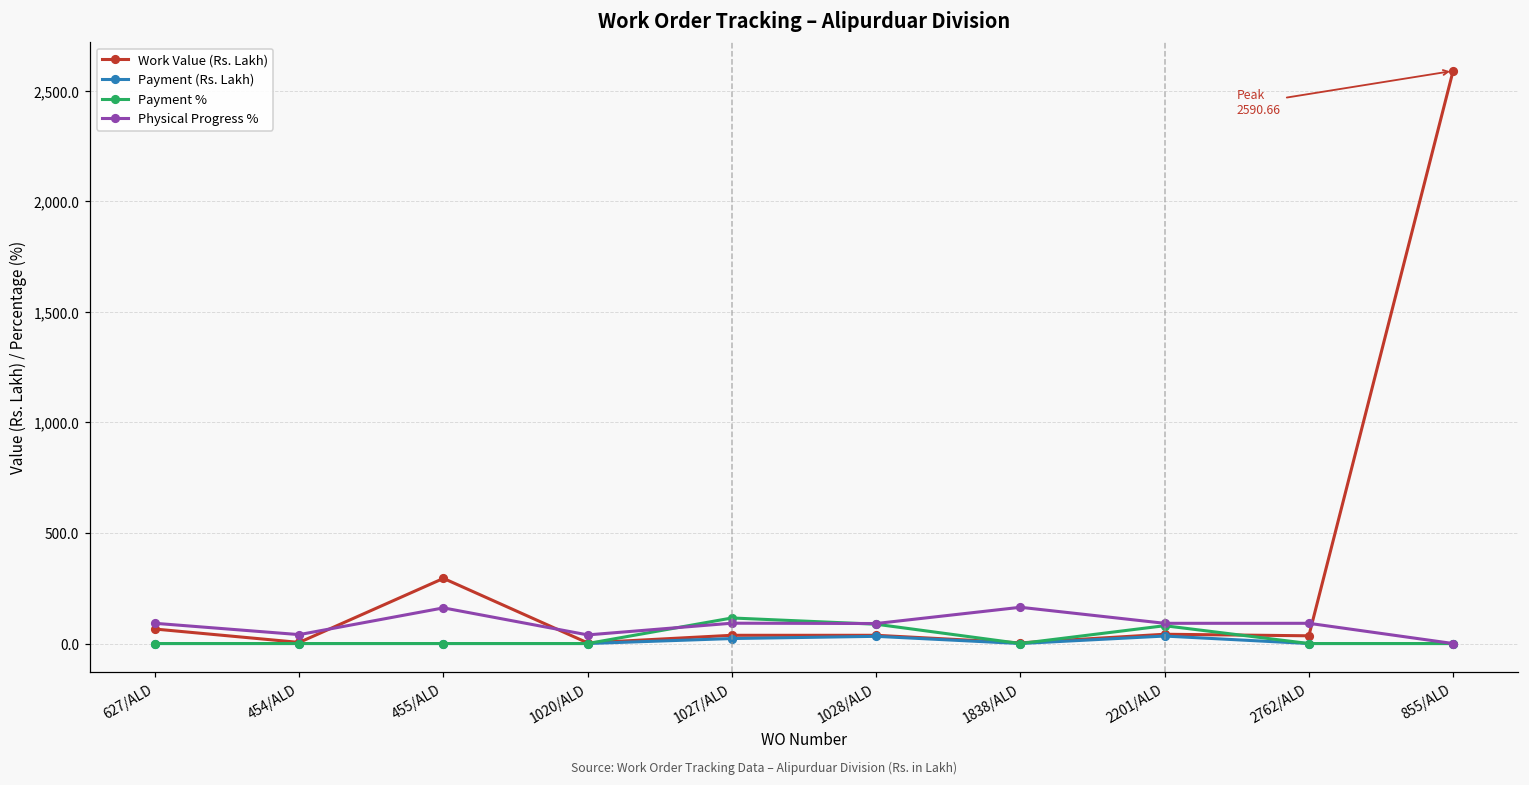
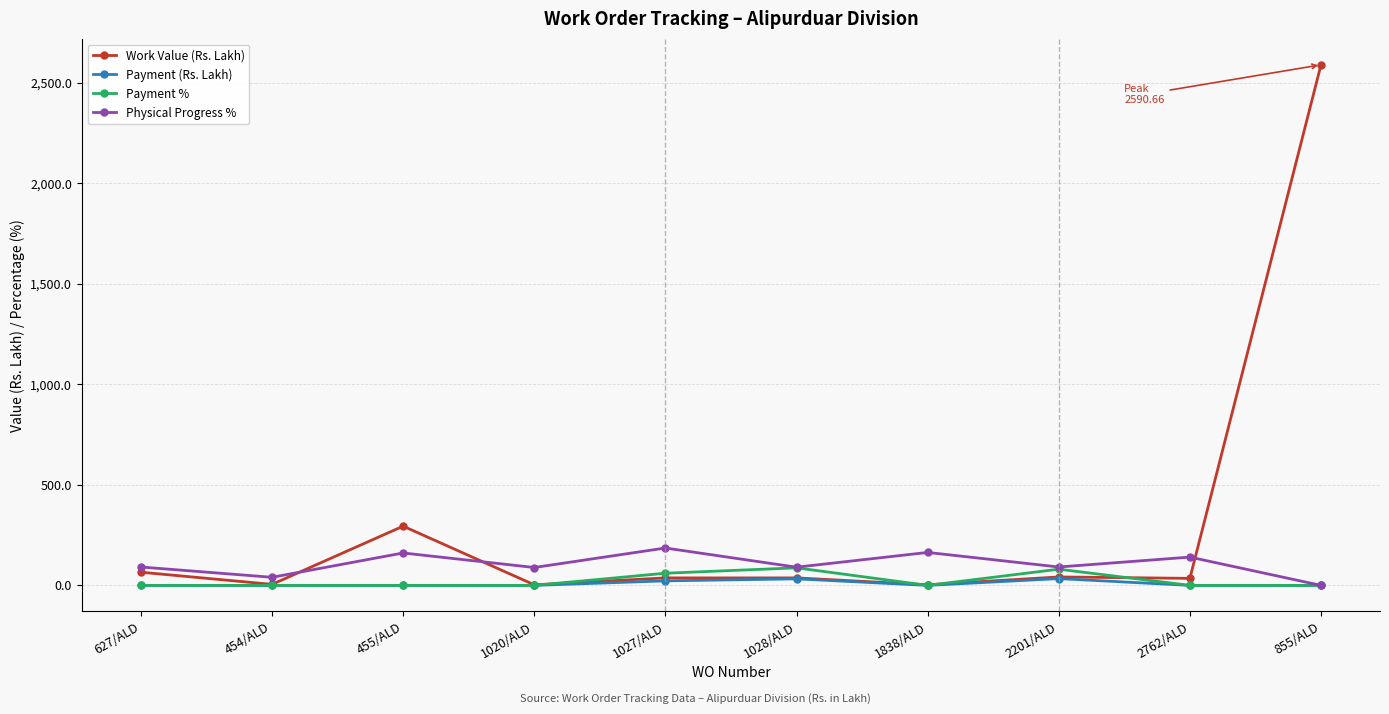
  {
    "Work Value (Rs. Lakh)": {
      "855/ALD": 2590.66
    },
    "Payment (Rs. Lakh)": {
      "1027/ALD": 20
    },
    "Payment %": {
-     "1027/ALD": 120
+     "1027/ALD": 60
    },
    "Physical Progress %": {
      "627/ALD": 90,
      "454/ALD": 40,
      "455/ALD": 160,
-     "1020/ALD": 40,
-     "1027/ALD": 90,
+     "1020/ALD": 90,
+     "1027/ALD": 190,
      "1838/ALD": 160,
-     "2762/ALD": 90
+     "2762/ALD": 140
    }
  }
